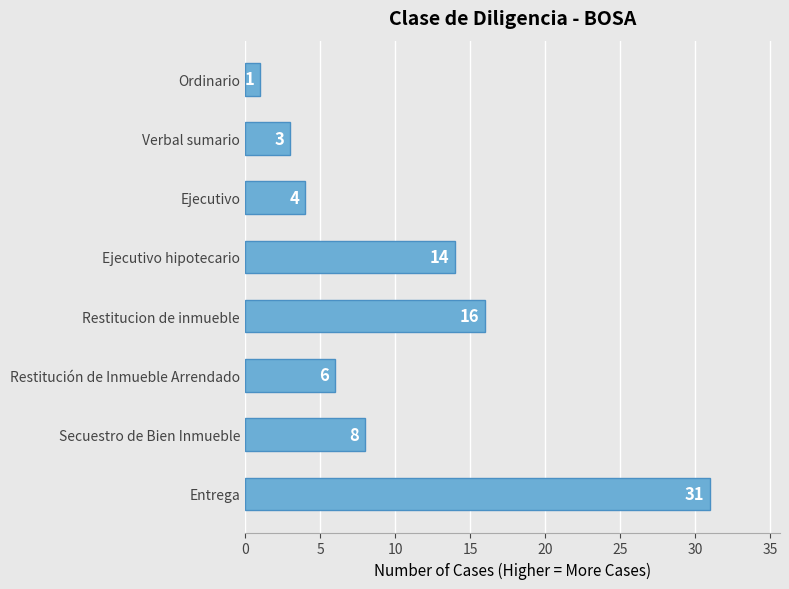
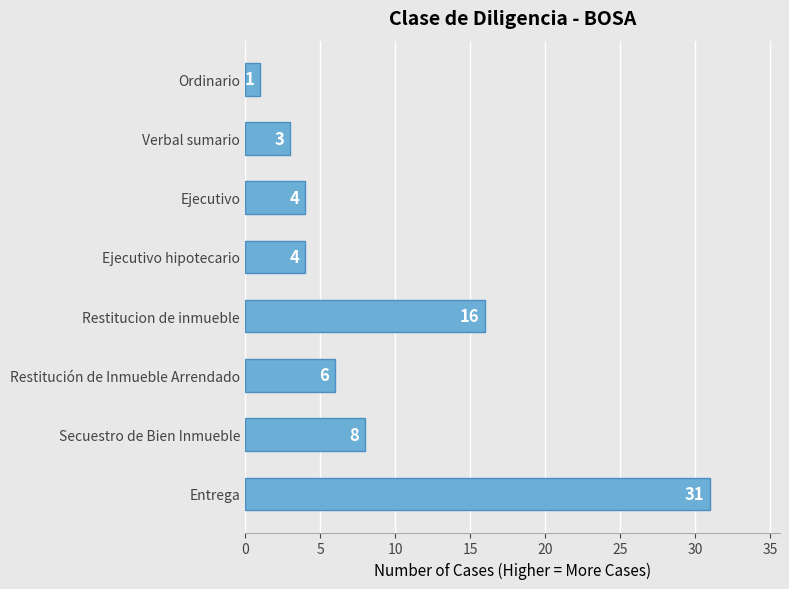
  {
    "Ordinario": 1,
    "Verbal sumario": 3,
    "Ejecutivo": 4,
-   "Ejecutivo hipotecario": 14,
+   "Ejecutivo hipotecario": 4,
    "Restitucion de inmueble": 16,
    "Restitución de Inmueble Arrendado": 6,
    "Secuestro de Bien Inmueble": 8,
    "Entrega": 31
  }
